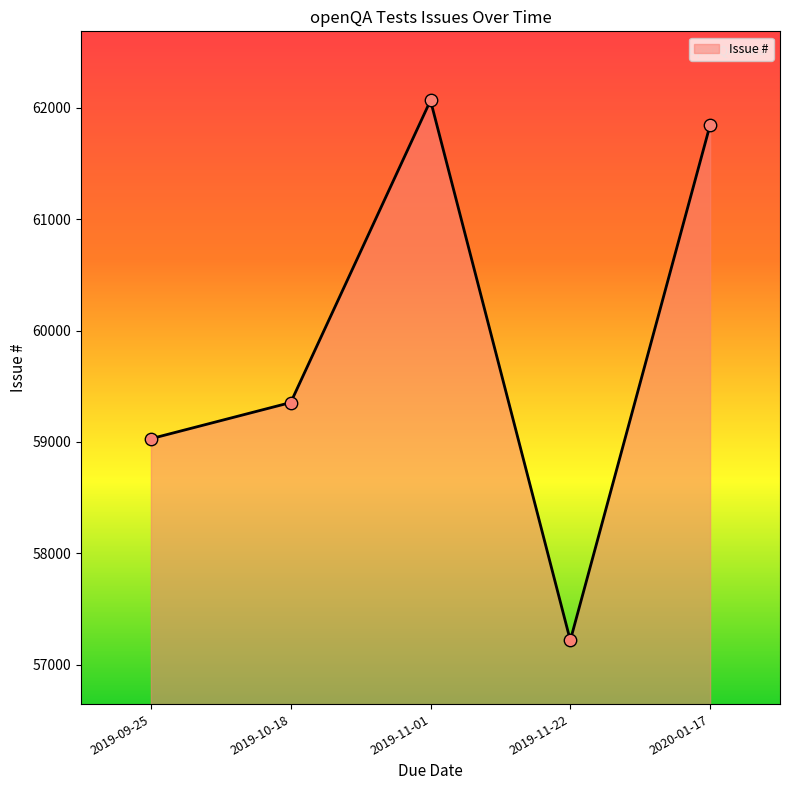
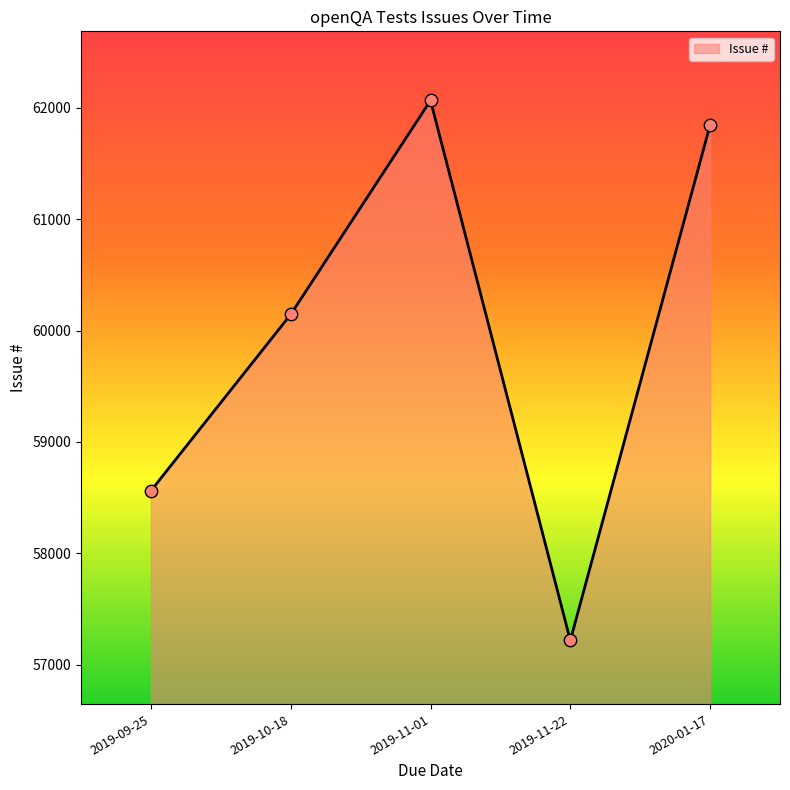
  {
-   "2019-09-25": 59030,
-   "2019-10-18": 59350,
+   "2019-09-25": 58560,
+   "2019-10-18": 60150,
    "2019-11-01": 62070,
    "2019-11-22": 57220,
    "2020-01-17": 61850
  }
